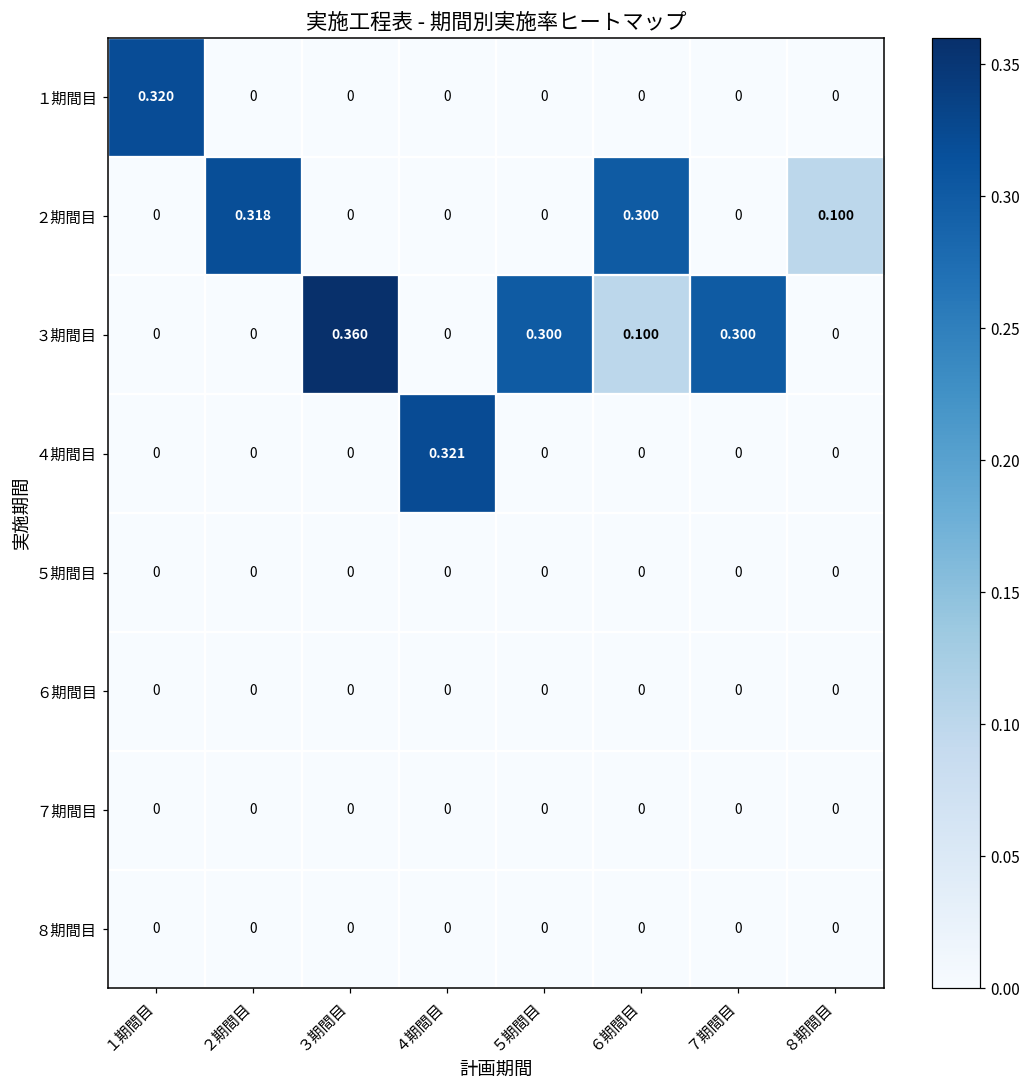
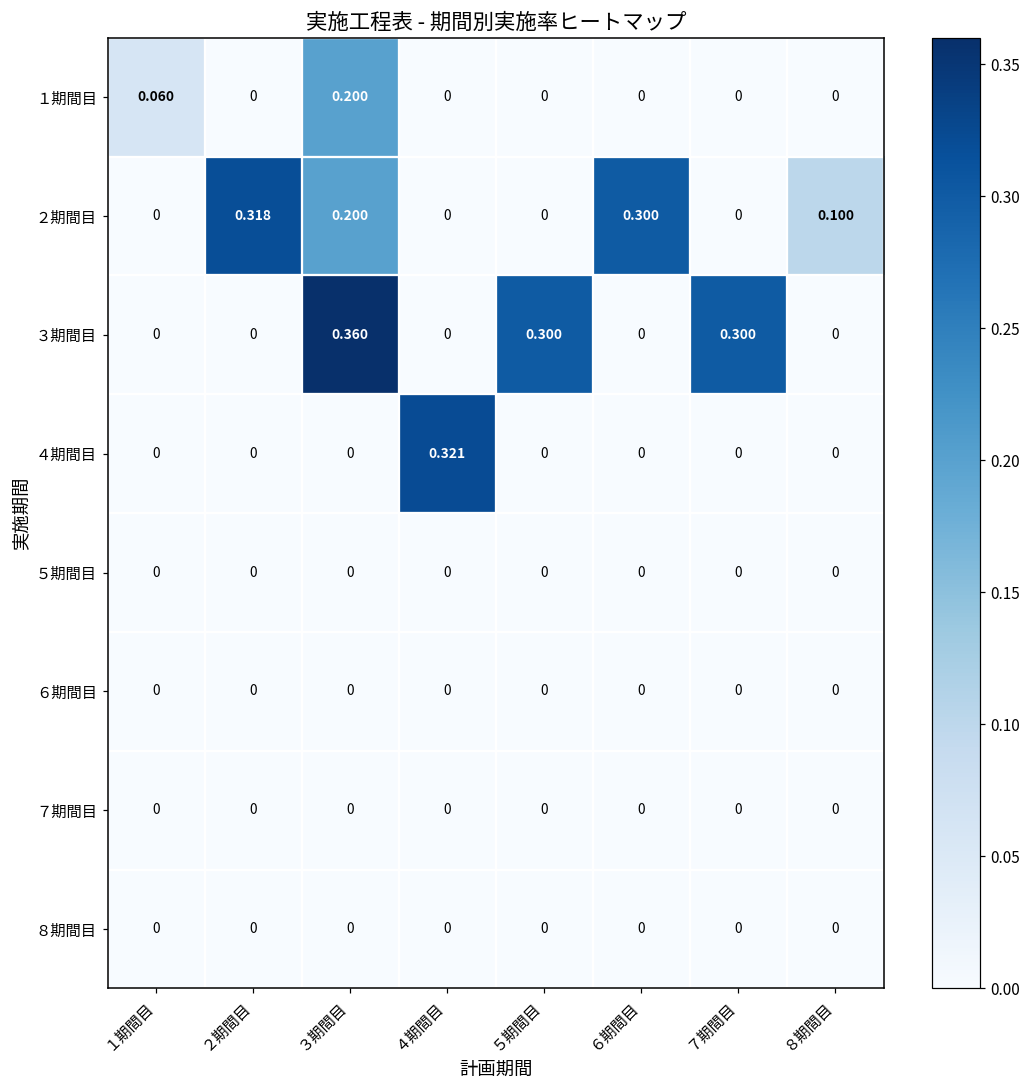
  {
    "１期間目": {
-     "１期間目": 0.320,
+     "１期間目": 0.060,
      "２期間目": 0,
-     "３期間目": 0,
+     "３期間目": 0.200,
      "４期間目": 0,
      "５期間目": 0,
      "６期間目": 0,
      "７期間目": 0,
      "８期間目": 0
    },
    "２期間目": {
      "１期間目": 0,
      "２期間目": 0.318,
-     "３期間目": 0,
+     "３期間目": 0.200,
      "４期間目": 0,
      "５期間目": 0,
      "６期間目": 0.300,
      "７期間目": 0,
      "８期間目": 0.100
    },
    "３期間目": {
      "１期間目": 0,
      "２期間目": 0,
      "３期間目": 0.360,
      "４期間目": 0,
      "５期間目": 0.300,
-     "６期間目": 0.100,
+     "６期間目": 0,
      "７期間目": 0.300,
      "８期間目": 0
    },
    "４期間目": {
      "１期間目": 0,
      "２期間目": 0,
      "３期間目": 0,
      "４期間目": 0.321,
      "５期間目": 0,
      "６期間目": 0,
      "７期間目": 0,
      "８期間目": 0
    },
    "５期間目": {
      "１期間目": 0,
      "２期間目": 0,
      "３期間目": 0,
      "４期間目": 0,
      "５期間目": 0,
      "６期間目": 0,
      "７期間目": 0,
      "８期間目": 0
    },
    "６期間目": {
      "１期間目": 0,
      "２期間目": 0,
      "３期間目": 0,
      "４期間目": 0,
      "５期間目": 0,
      "６期間目": 0,
      "７期間目": 0,
      "８期間目": 0
    },
    "７期間目": {
      "１期間目": 0,
      "２期間目": 0,
      "３期間目": 0,
      "４期間目": 0,
      "５期間目": 0,
      "６期間目": 0,
      "７期間目": 0,
      "８期間目": 0
    },
    "８期間目": {
      "１期間目": 0,
      "２期間目": 0,
      "３期間目": 0,
      "４期間目": 0,
      "５期間目": 0,
      "６期間目": 0,
      "７期間目": 0,
      "８期間目": 0
    }
  }
